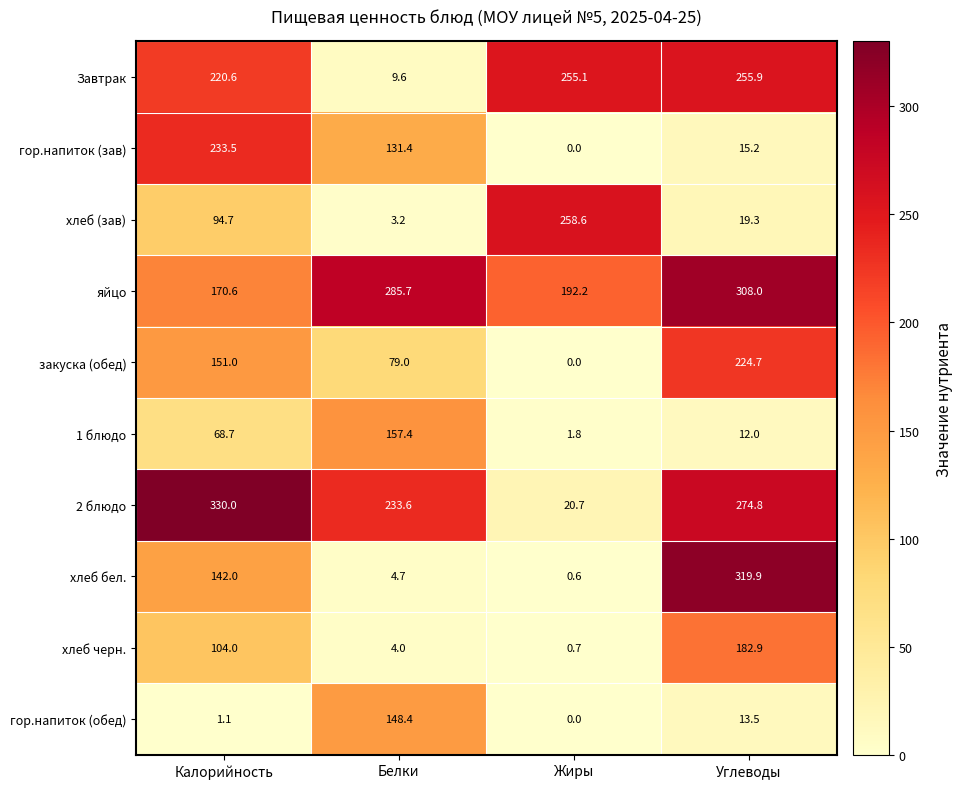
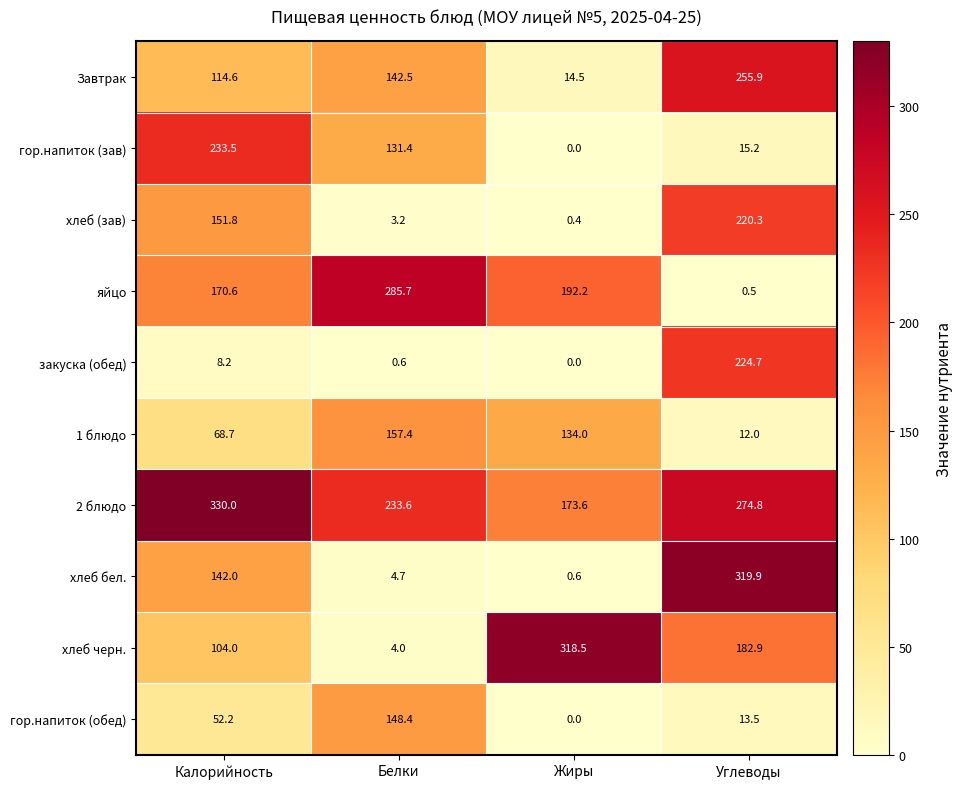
  {
    "Завтрак": {
-     "Калорийность": 220.6,
-     "Белки": 9.6,
-     "Жиры": 255.1,
+     "Калорийность": 114.6,
+     "Белки": 142.5,
+     "Жиры": 14.5,
      "Углеводы": 255.9
    },
    "гор.напиток (зав)": {
      "Калорийность": 233.5,
      "Белки": 131.4,
      "Жиры": 0.0,
      "Углеводы": 15.2
    },
    "хлеб (зав)": {
-     "Калорийность": 94.7,
+     "Калорийность": 151.8,
      "Белки": 3.2,
-     "Жиры": 258.6,
-     "Углеводы": 19.3
+     "Жиры": 0.4,
+     "Углеводы": 220.3
    },
    "яйцо": {
      "Калорийность": 170.6,
      "Белки": 285.7,
      "Жиры": 192.2,
-     "Углеводы": 308.0
+     "Углеводы": 0.5
    },
    "закуска (обед)": {
-     "Калорийность": 151.0,
-     "Белки": 79.0,
+     "Калорийность": 8.2,
+     "Белки": 0.6,
      "Жиры": 0.0,
      "Углеводы": 224.7
    },
    "1 блюдо": {
      "Калорийность": 68.7,
      "Белки": 157.4,
-     "Жиры": 1.8,
+     "Жиры": 134.0,
      "Углеводы": 12.0
    },
    "2 блюдо": {
      "Калорийность": 330.0,
      "Белки": 233.6,
-     "Жиры": 20.7,
+     "Жиры": 173.6,
      "Углеводы": 274.8
    },
    "хлеб бел.": {
      "Калорийность": 142.0,
      "Белки": 4.7,
      "Жиры": 0.6,
      "Углеводы": 319.9
    },
    "хлеб черн.": {
      "Калорийность": 104.0,
      "Белки": 4.0,
-     "Жиры": 0.7,
+     "Жиры": 318.5,
      "Углеводы": 182.9
    },
    "гор.напиток (обед)": {
-     "Калорийность": 1.1,
+     "Калорийность": 52.2,
      "Белки": 148.4,
      "Жиры": 0.0,
      "Углеводы": 13.5
    }
  }
